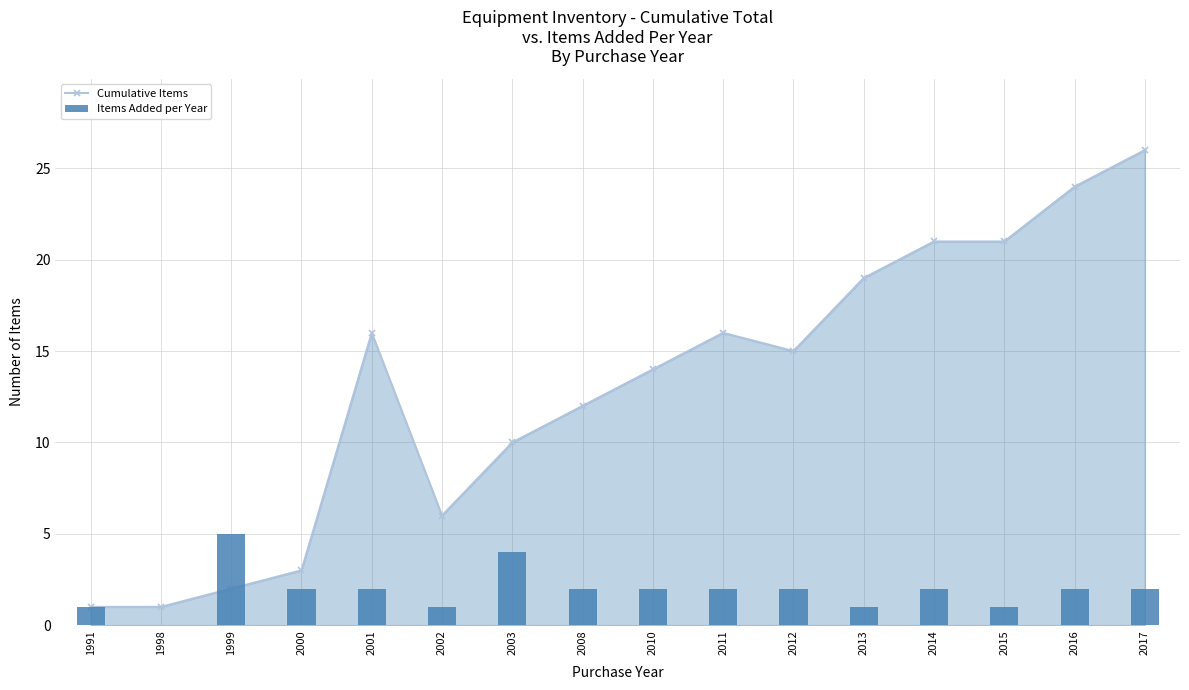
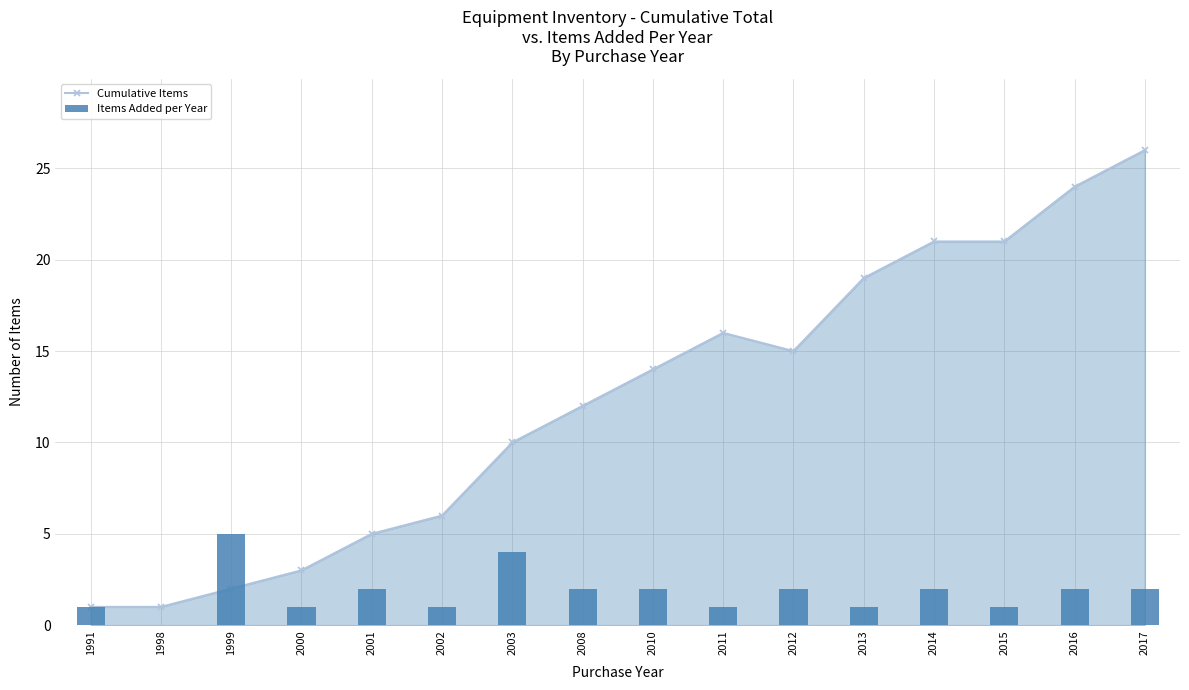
  {
    "Cumulative Items": {
      "1991": 1,
      "1998": 1,
      "1999": 2,
      "2000": 3,
-     "2001": 16,
+     "2001": 5,
      "2002": 6,
      "2003": 10,
      "2008": 12,
      "2010": 14,
      "2011": 16,
      "2012": 15,
      "2013": 19,
      "2014": 21,
      "2015": 21,
      "2016": 24,
      "2017": 26
    },
    "Items Added per Year": {
      "1991": 1,
      "1998": 0,
      "1999": 5,
-     "2000": 2,
+     "2000": 1,
      "2001": 2,
      "2002": 1,
      "2003": 4,
      "2008": 2,
      "2010": 2,
-     "2011": 2,
+     "2011": 1,
      "2012": 2,
      "2013": 1,
      "2014": 2,
      "2015": 1,
      "2016": 2,
      "2017": 2
    }
  }
